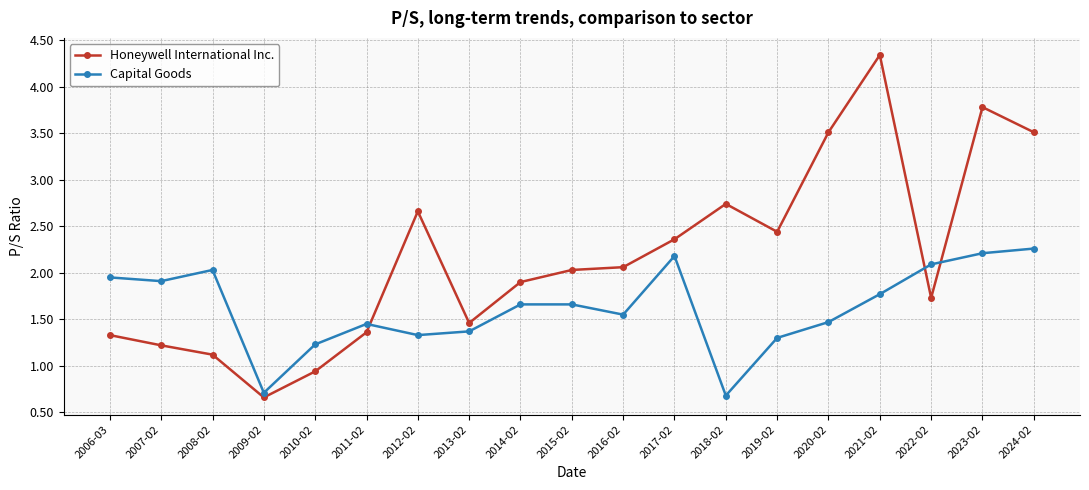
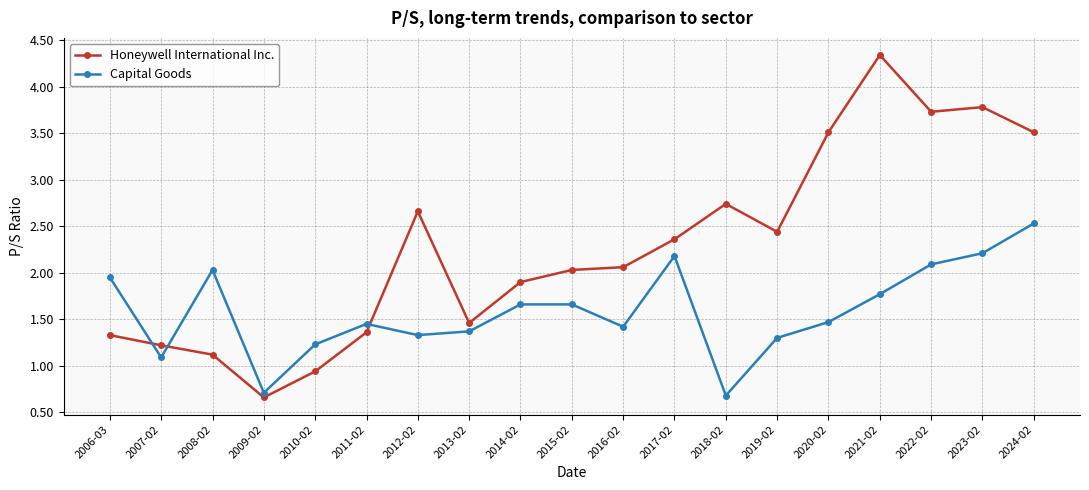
  {
    "Honeywell International Inc.": {
      "2006-03": 1.3,
      "2007-02": 1.2,
      "2008-02": 1.1,
      "2009-02": 0.7,
      "2010-02": 0.9,
      "2011-02": 1.4,
      "2012-02": 2.7,
      "2013-02": 1.5,
      "2014-02": 1.9,
      "2015-02": 2.0,
      "2016-02": 2.1,
      "2017-02": 2.4,
      "2018-02": 2.7,
      "2019-02": 2.4,
      "2020-02": 3.5,
      "2021-02": 4.3,
-     "2022-02": 1.7,
+     "2022-02": 3.7,
      "2023-02": 3.8,
      "2024-02": 3.5
    },
    "Capital Goods": {
      "2006-03": 2.0,
-     "2007-02": 1.9,
+     "2007-02": 1.1,
      "2008-02": 2.0,
      "2009-02": 0.7,
      "2010-02": 1.2,
      "2011-02": 1.5,
      "2012-02": 1.3,
      "2013-02": 1.4,
      "2014-02": 1.7,
      "2015-02": 1.7,
-     "2016-02": 1.6,
+     "2016-02": 1.4,
      "2017-02": 2.2,
      "2018-02": 0.7,
      "2019-02": 1.3,
      "2020-02": 1.5,
      "2021-02": 1.8,
      "2022-02": 2.1,
      "2023-02": 2.2,
-     "2024-02": 2.3
+     "2024-02": 2.5
    }
  }
